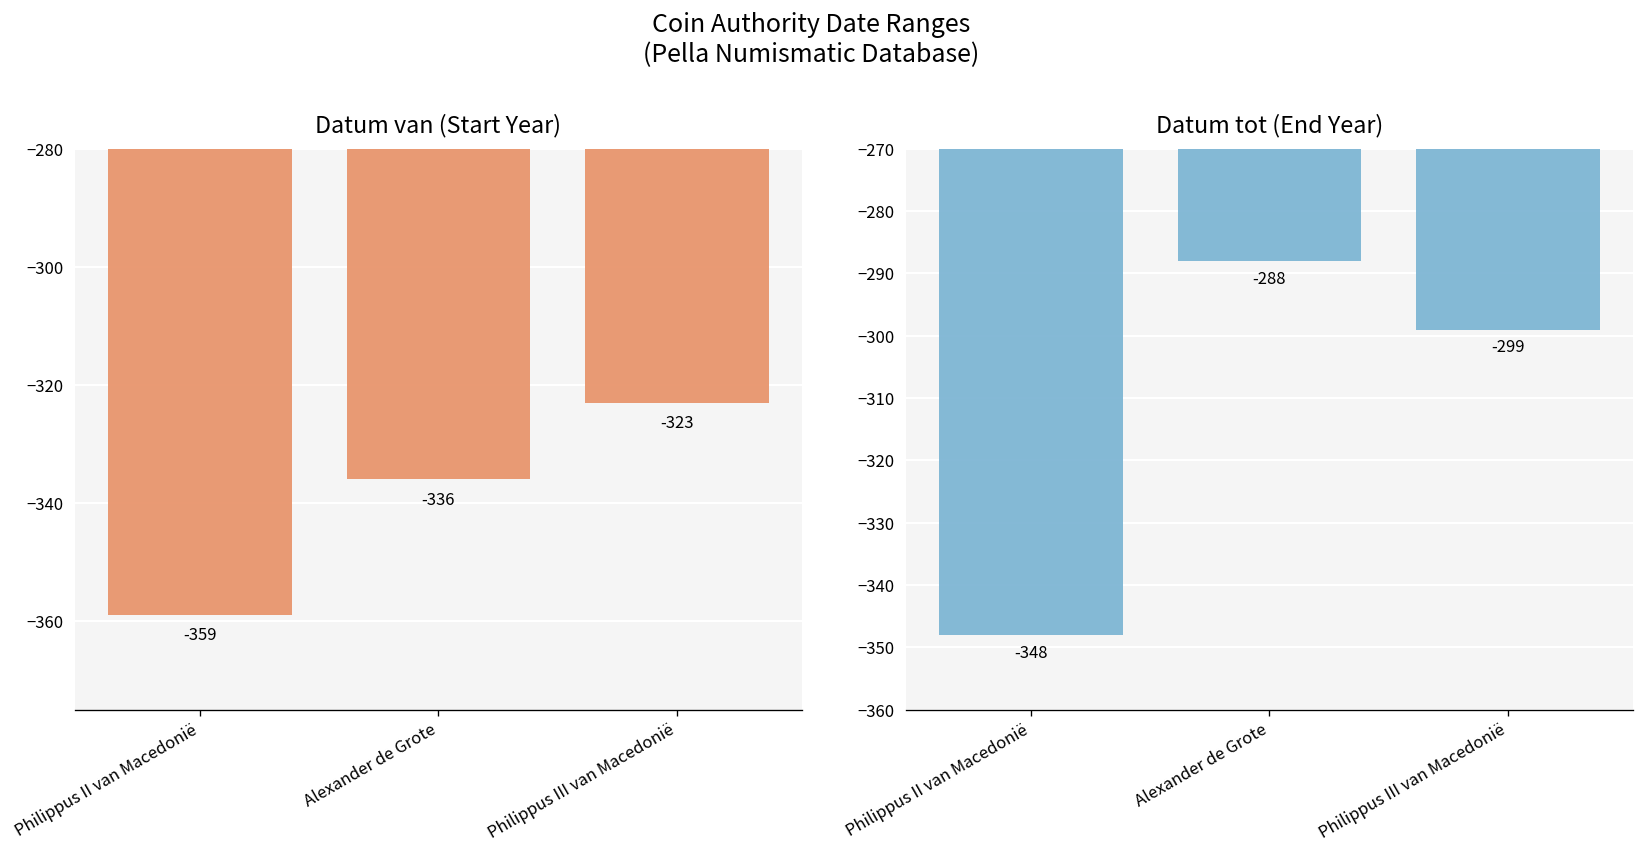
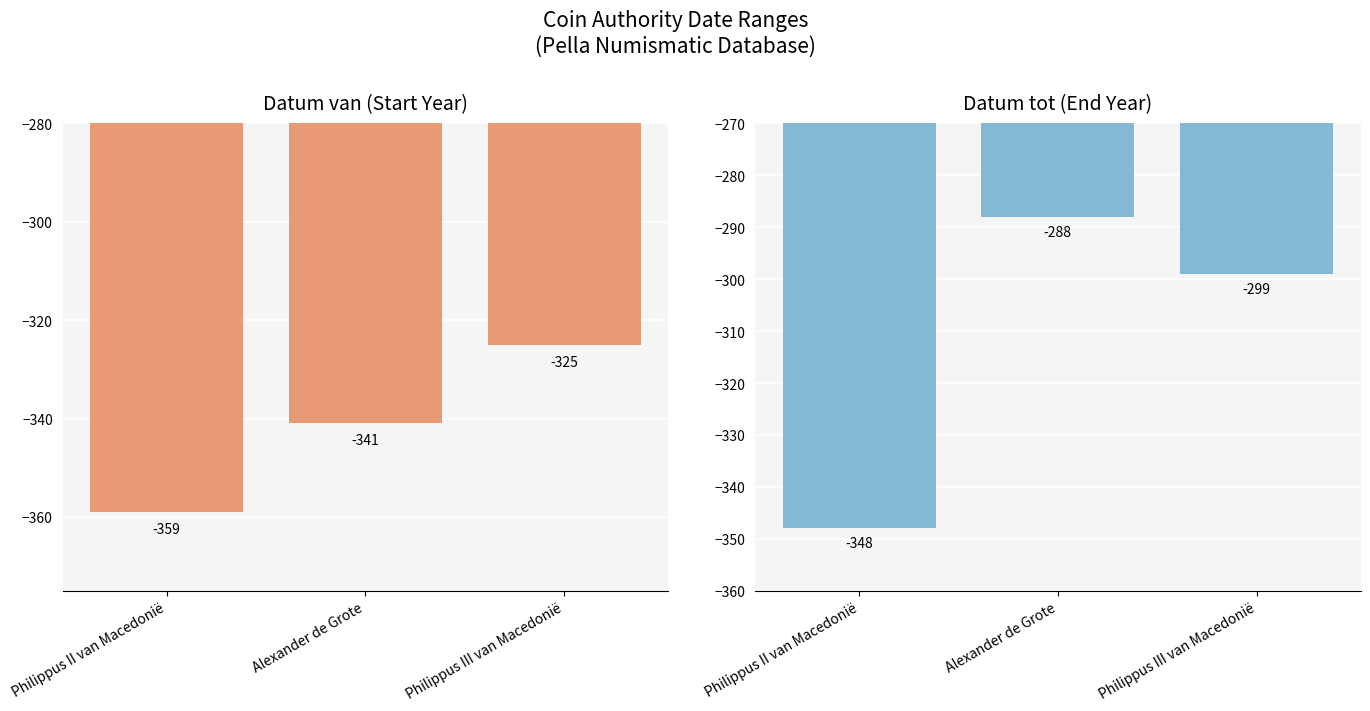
  {
    "Datum van (Start Year)": {
      "Philippus II van Macedonië": -359,
-     "Alexander de Grote": -336,
-     "Philippus III van Macedonië": -323
+     "Alexander de Grote": -341,
+     "Philippus III van Macedonië": -325
    },
    "Datum tot (End Year)": {
      "Philippus II van Macedonië": -348,
      "Alexander de Grote": -288,
      "Philippus III van Macedonië": -299
    }
  }
